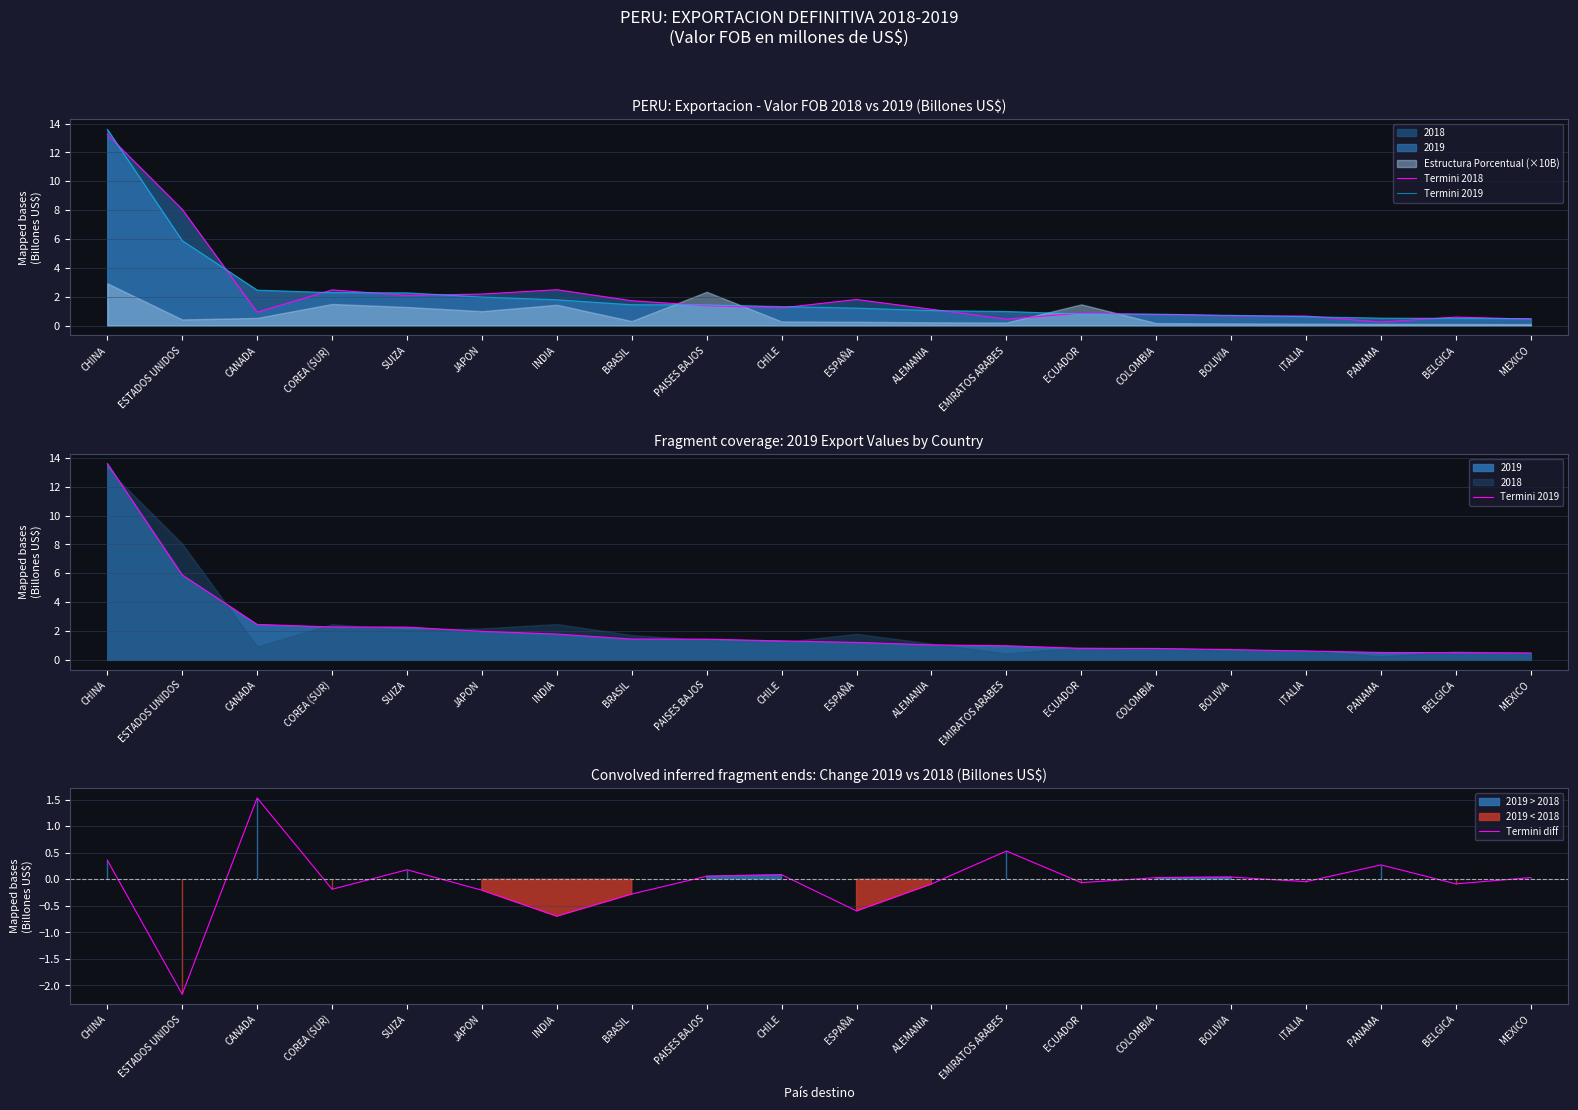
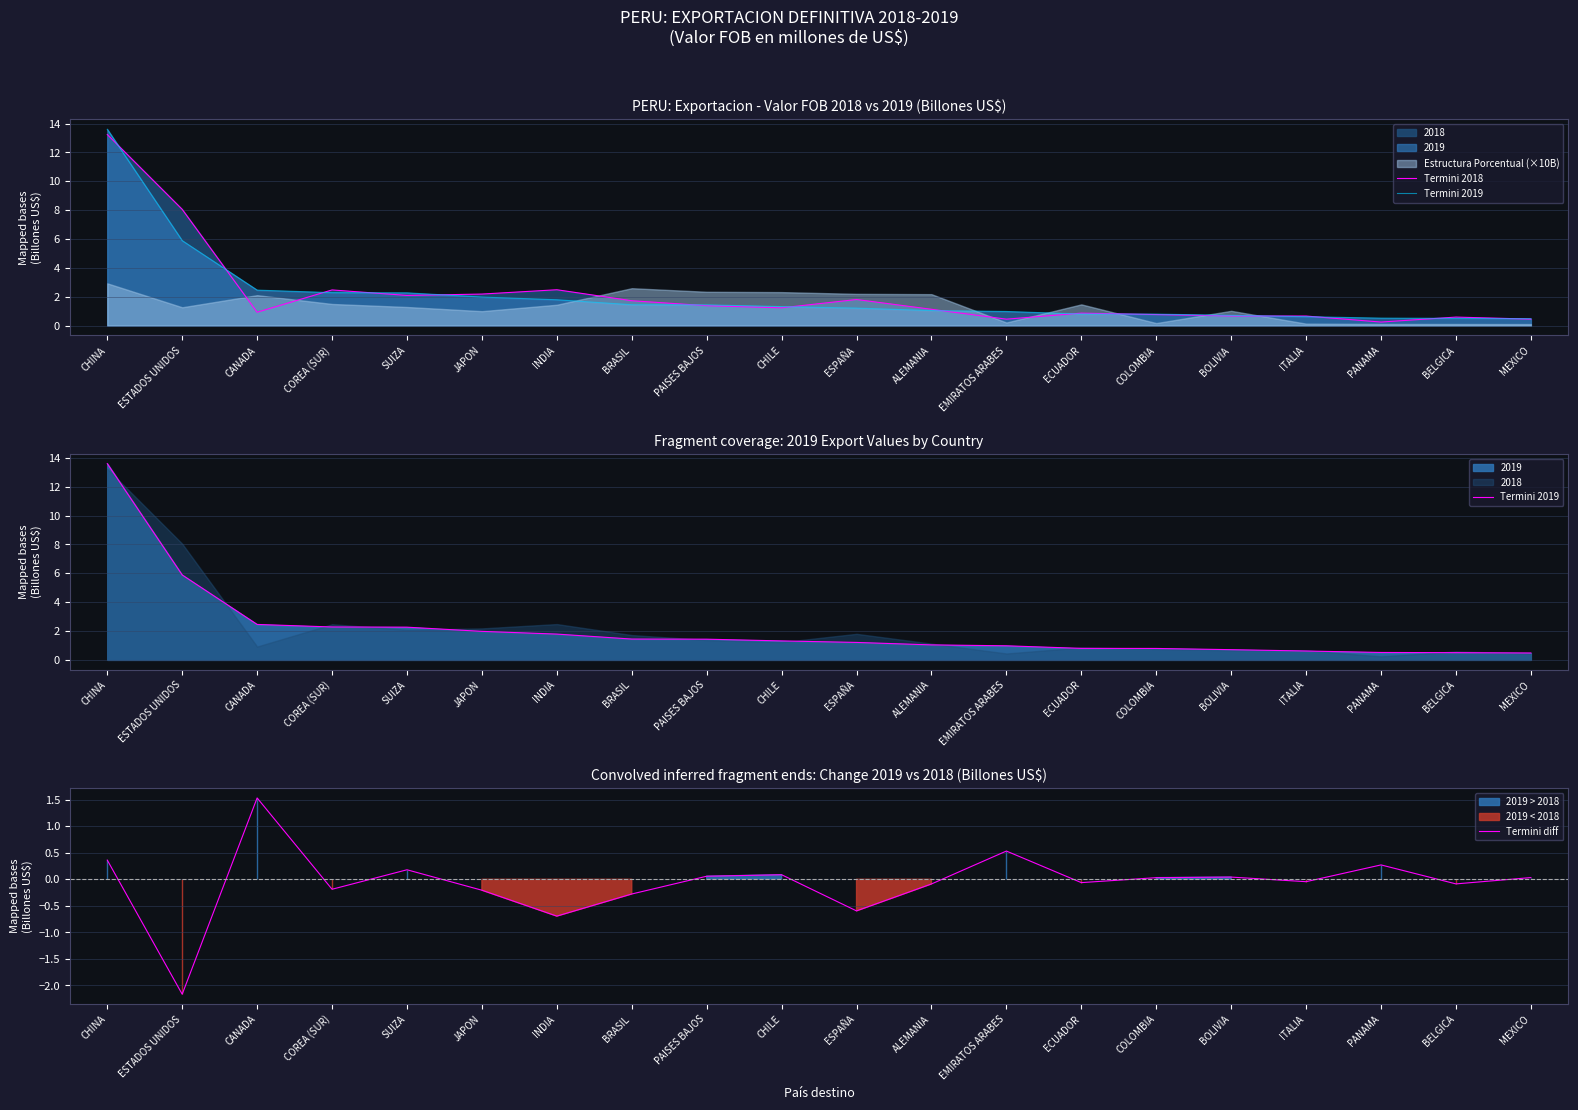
  {
    "PERU: Exportacion - Valor FOB 2018 vs 2019 (Billones US$)": {
      "Estructura Porcentual (×10B)": {
        "CHINA": 2.9,
-       "ESTADOS UNIDOS": 0.4,
-       "CANADA": 0.5,
+       "ESTADOS UNIDOS": 1.3,
+       "CANADA": 2.1,
        "COREA (SUR)": 1.5,
        "SUIZA": 1.3,
        "JAPON": 1.0,
        "INDIA": 1.4,
-       "BRASIL": 0.3,
+       "BRASIL": 2.6,
        "PAISES BAJOS": 2.3,
-       "CHILE": 0.3,
-       "ESPAÑA": 0.3,
-       "ALEMANIA": 0.2,
+       "CHILE": 2.3,
+       "ESPAÑA": 2.2,
+       "ALEMANIA": 2.2,
        "EMIRATOS ARABES": 0.2,
        "ECUADOR": 1.5,
-       "BOLIVIA": 0.2
+       "BOLIVIA": 1.0
      }
    },
    "Fragment coverage: 2019 Export Values by Country": {
      "2019": {
        "CHINA": 13.6,
        "ESTADOS UNIDOS": 5.9,
        "CANADA": 2.5,
        "COREA (SUR)": 2.3,
        "SUIZA": 2.3,
        "JAPON": 2.0,
        "INDIA": 1.8,
        "BRASIL": 1.4,
        "ESPAÑA": 1.2,
        "EMIRATOS ARABES": 1.0,
        "PANAMA": 0.5
      },
      "2018": {
        "CHINA": 13.2,
        "ESTADOS UNIDOS": 8.1,
        "CANADA": 0.9,
        "COREA (SUR)": 2.5,
        "SUIZA": 2.1,
        "JAPON": 2.2,
        "INDIA": 2.5,
        "BRASIL": 1.7,
        "ESPAÑA": 1.8,
        "EMIRATOS ARABES": 0.4,
        "PANAMA": 0.2
      }
    },
    "Convolved inferred fragment ends: Change 2019 vs 2018 (Billones US$)": {
      "CHINA": 0.4,
      "ESTADOS UNIDOS": -2.2,
      "CANADA": 1.5,
      "COREA (SUR)": -0.2,
      "SUIZA": 0.2,
      "JAPON": -0.2,
      "INDIA": -0.7,
      "BRASIL": -0.3,
      "PAISES BAJOS": 0.1,
      "CHILE": 0.1,
      "ESPAÑA": -0.6,
      "ALEMANIA": -0.1,
      "EMIRATOS ARABES": 0.5,
      "ECUADOR": -0.1,
      "COLOMBIA": 0.0,
      "BOLIVIA": 0.0,
      "ITALIA": 0.0,
      "PANAMA": 0.3,
      "BELGICA": -0.1,
      "MEXICO": 0.0
    }
  }
